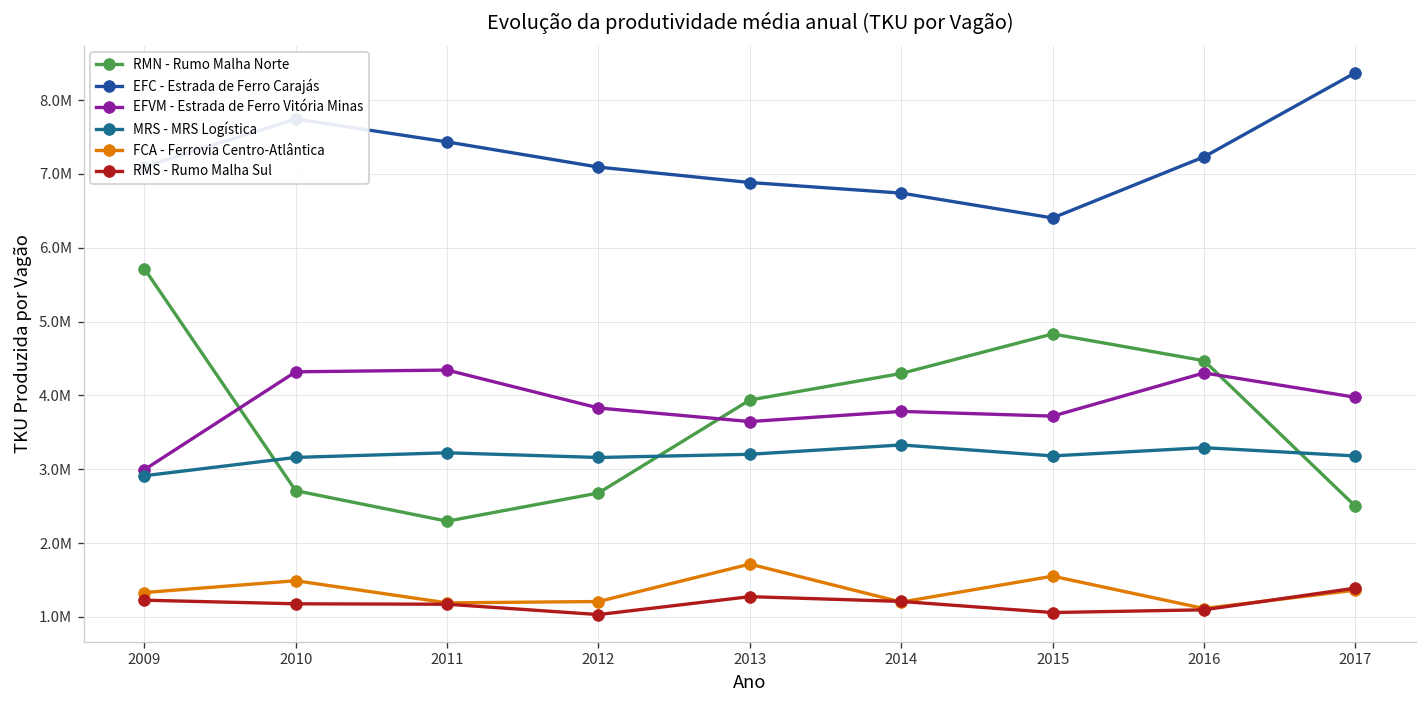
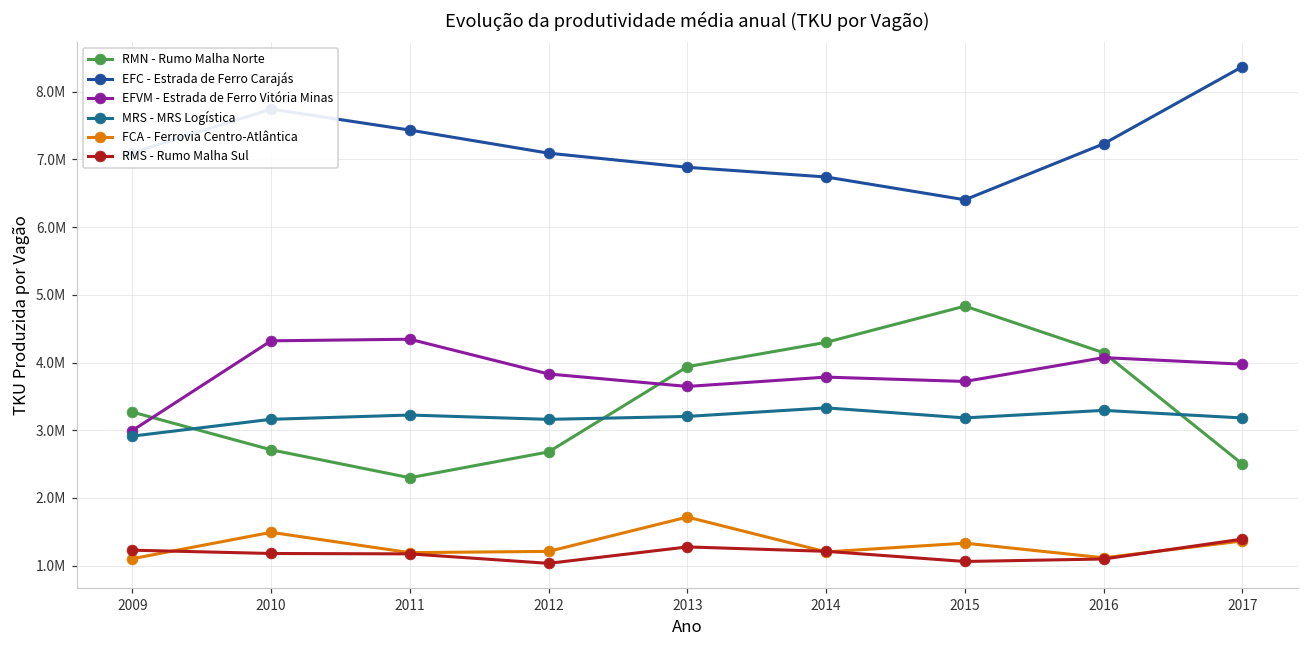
  {
    "RMN - Rumo Malha Norte": {
-     "2009": 5700000,
+     "2009": 3300000,
      "2010": 2700000,
      "2011": 2300000,
      "2012": 2700000,
      "2013": 3900000,
      "2014": 4300000,
      "2015": 4800000,
-     "2016": 4500000,
+     "2016": 4100000,
      "2017": 2500000
    },
    "EFVM - Estrada de Ferro Vitória Minas": {
      "2009": 3000000,
      "2010": 4300000,
      "2011": 4300000,
      "2012": 3800000,
      "2013": 3600000,
      "2014": 3800000,
      "2015": 3700000,
-     "2016": 4300000,
+     "2016": 4100000,
      "2017": 4000000
    },
    "FCA - Ferrovia Centro-Atlântica": {
-     "2009": 1300000,
+     "2009": 1100000,
      "2010": 1500000,
      "2012": 1200000,
      "2013": 1700000,
-     "2015": 1600000
+     "2015": 1300000
    },
    "RMS - Rumo Malha Sul": {
      "2009": 1200000,
      "2010": 1200000,
      "2012": 1000000,
      "2013": 1300000,
      "2015": 1100000
    }
  }
